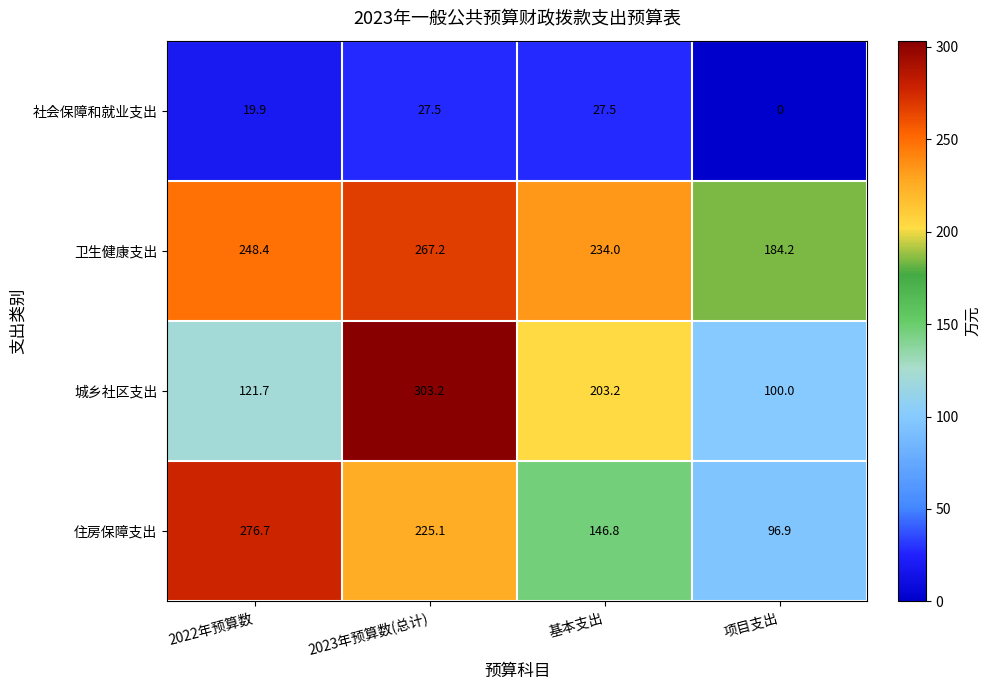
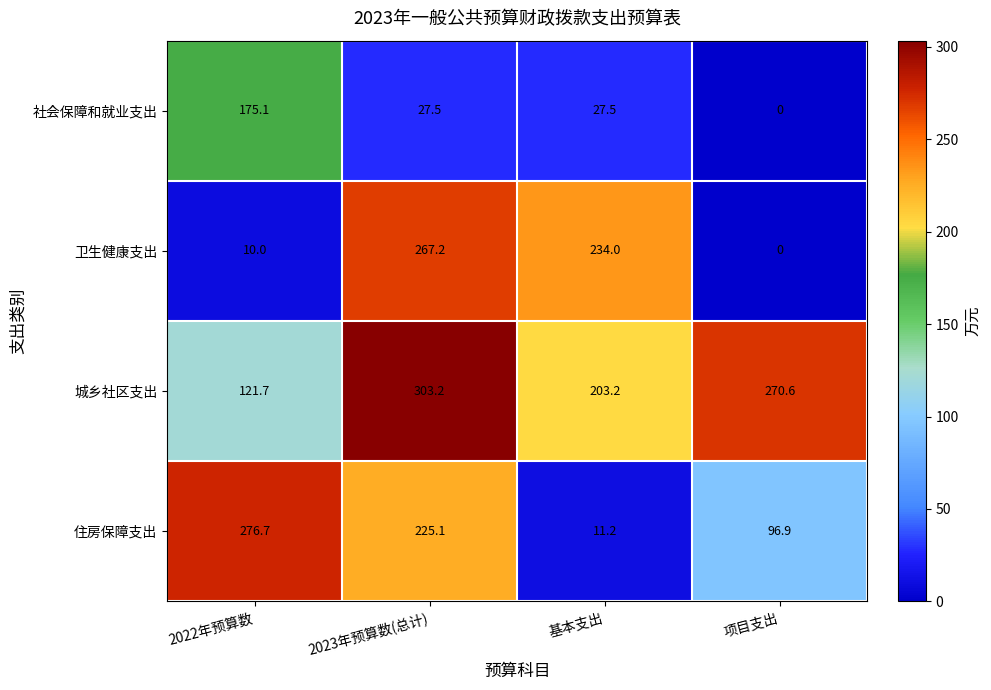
  {
    "社会保障和就业支出": {
-     "2022年预算数": 19.9,
+     "2022年预算数": 175.1,
      "2023年预算数(总计)": 27.5,
      "基本支出": 27.5,
      "项目支出": 0
    },
    "卫生健康支出": {
-     "2022年预算数": 248.4,
+     "2022年预算数": 10.0,
      "2023年预算数(总计)": 267.2,
      "基本支出": 234.0,
-     "项目支出": 184.2
+     "项目支出": 0
    },
    "城乡社区支出": {
      "2022年预算数": 121.7,
      "2023年预算数(总计)": 303.2,
      "基本支出": 203.2,
-     "项目支出": 100.0
+     "项目支出": 270.6
    },
    "住房保障支出": {
      "2022年预算数": 276.7,
      "2023年预算数(总计)": 225.1,
-     "基本支出": 146.8,
+     "基本支出": 11.2,
      "项目支出": 96.9
    }
  }
